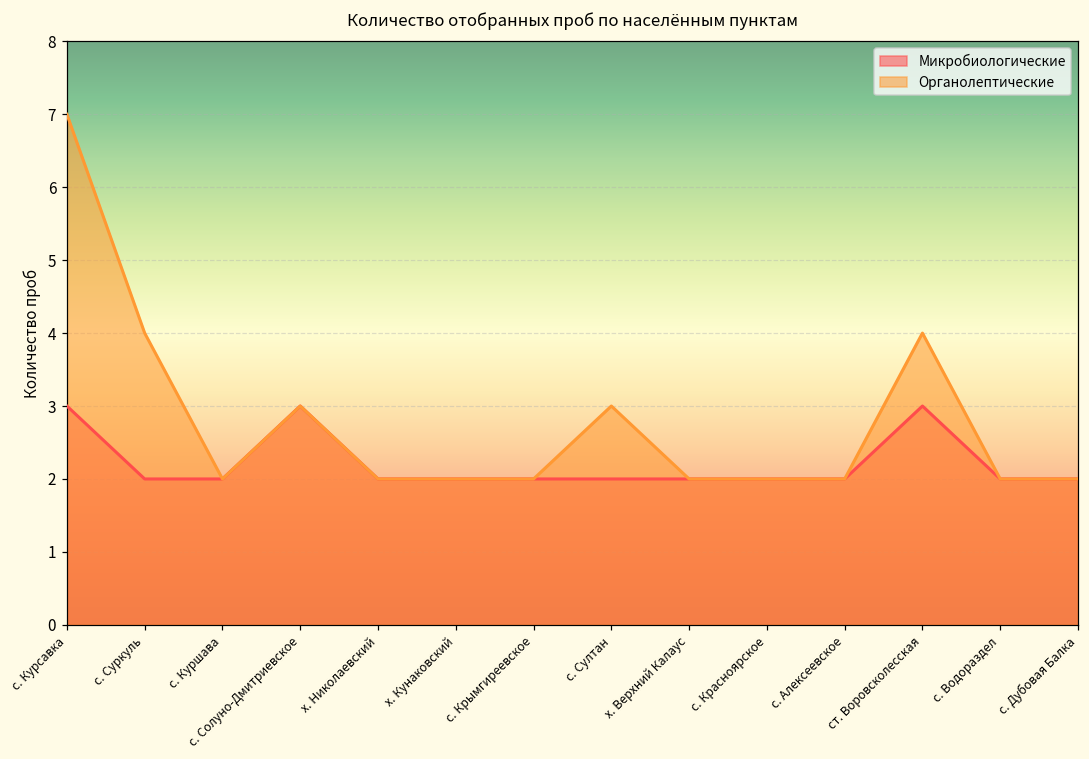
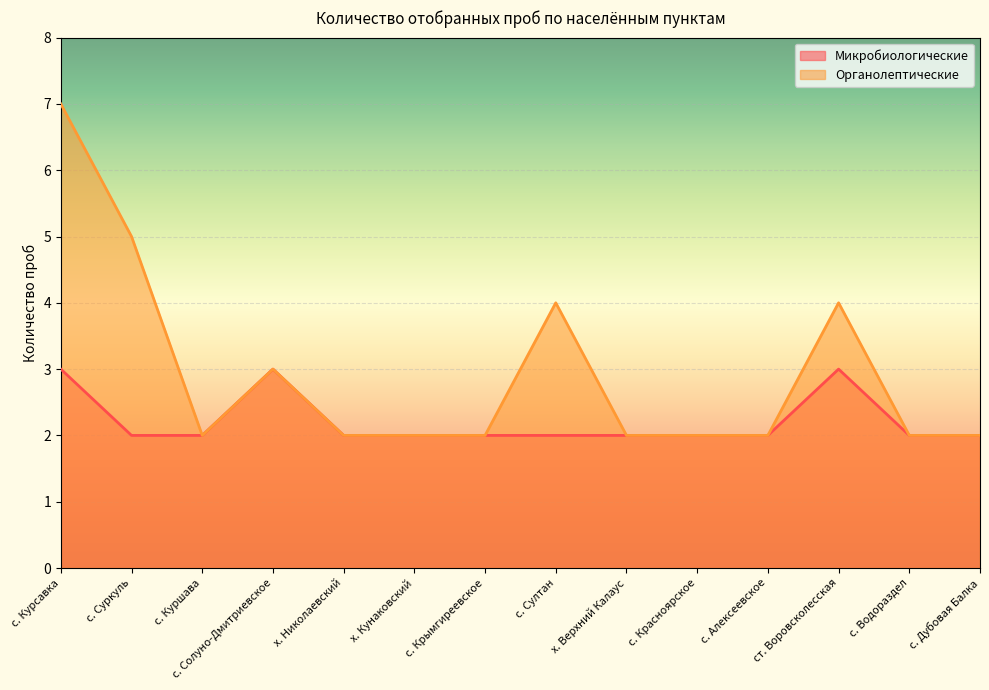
  {
    "Микробиологические": {
      "с. Курсавка": 3,
      "с. Суркуль": 2,
      "с. Султан": 2,
      "ст. Воровсколесская": 3
    },
    "Органолептические": {
      "с. Курсавка": 7,
-     "с. Суркуль": 4,
-     "с. Султан": 3,
+     "с. Суркуль": 5,
+     "с. Султан": 4,
      "ст. Воровсколесская": 4
    }
  }
